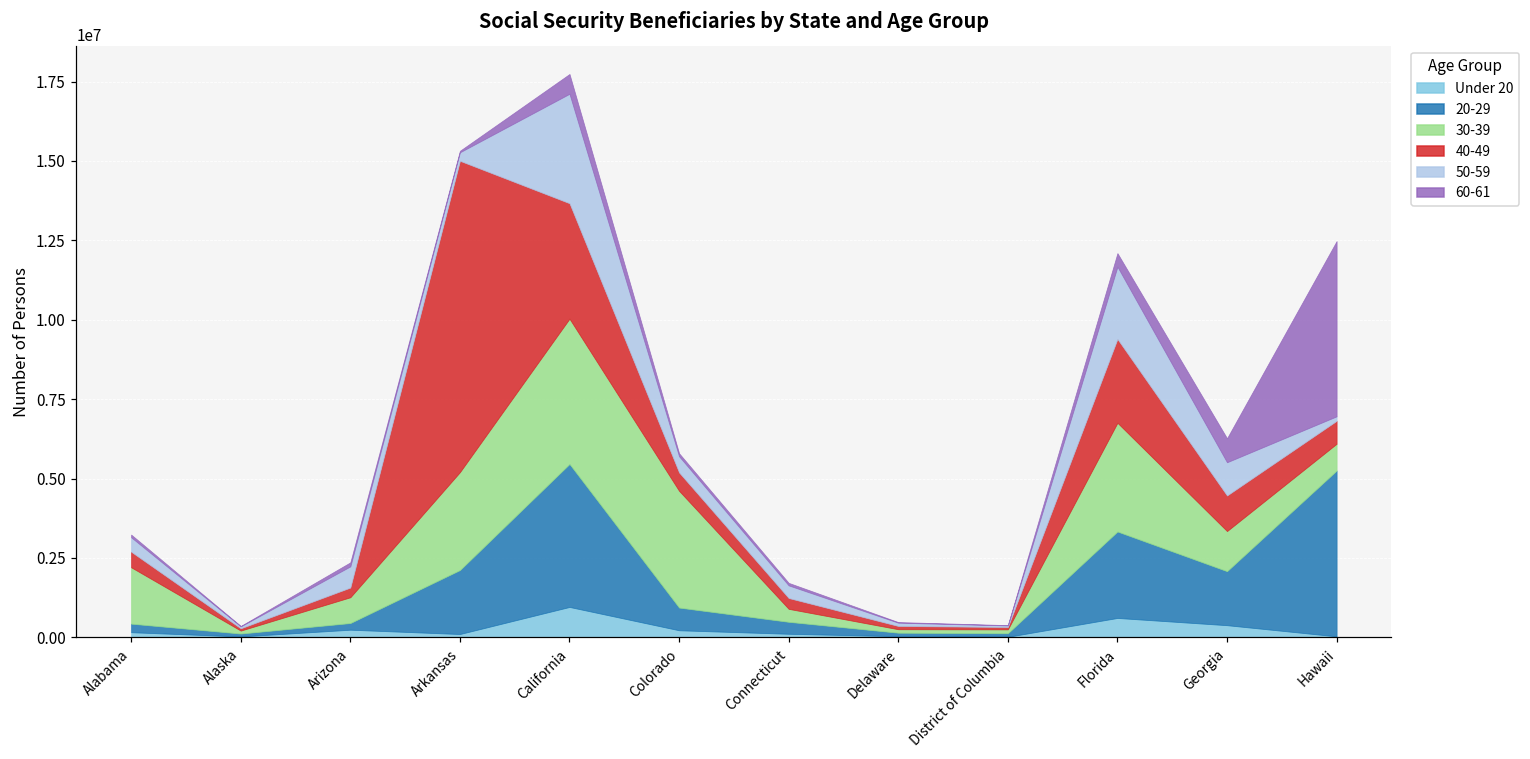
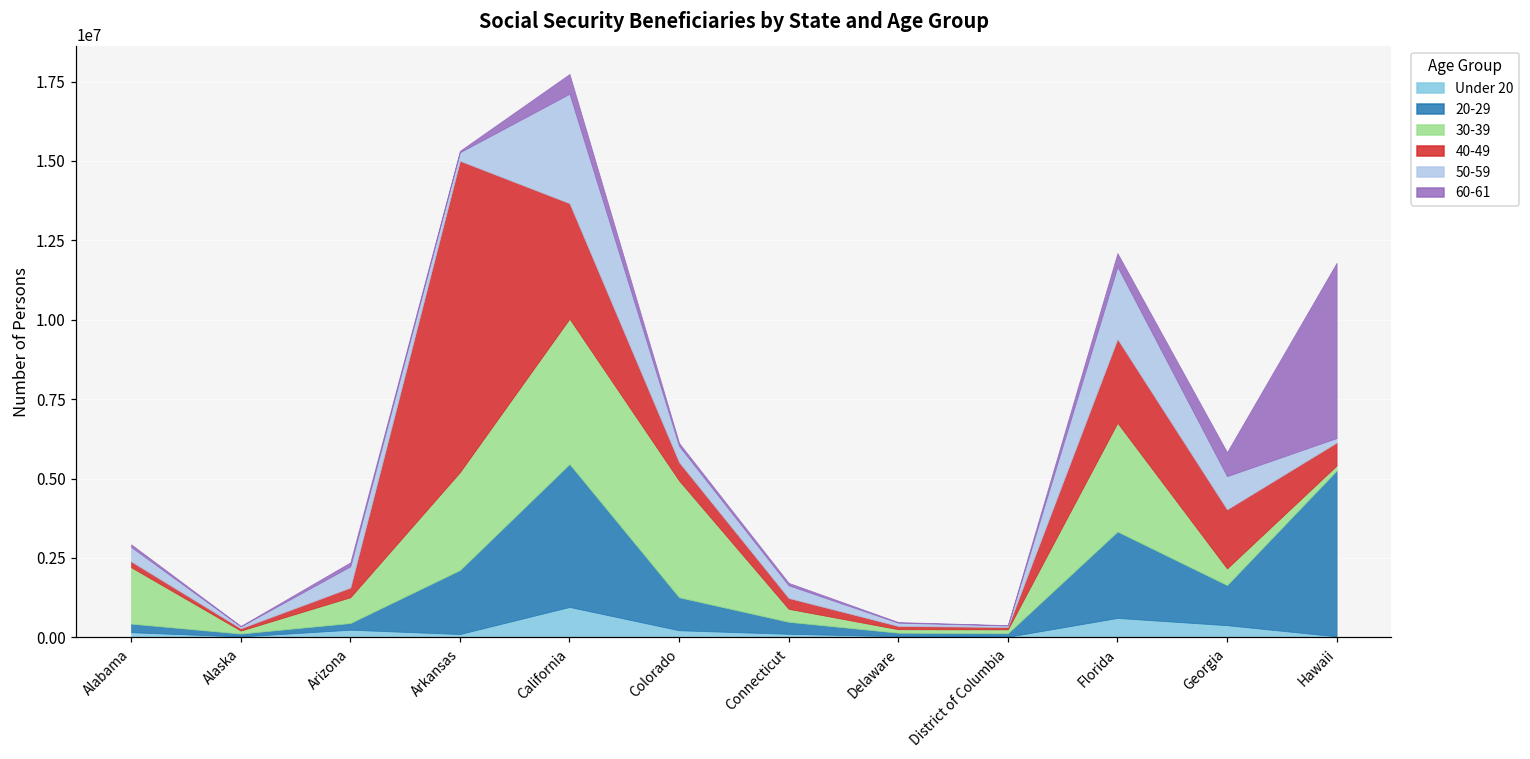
  {
    "20-29": {
      "Alabama": 300000,
      "Alaska": 100000,
      "Arizona": 200000,
      "Arkansas": 2000000,
      "California": 4500000,
-     "Colorado": 700000,
+     "Colorado": 1000000,
      "Connecticut": 400000,
      "Delaware": 100000,
      "District of Columbia": 100000,
      "Florida": 2700000,
-     "Georgia": 1700000,
+     "Georgia": 1300000,
      "Hawaii": 5200000
    },
    "30-39": {
      "Alabama": 1800000,
      "Arizona": 800000,
      "Arkansas": 3100000,
      "California": 4600000,
      "Colorado": 3700000,
      "Connecticut": 400000,
      "Delaware": 100000,
      "Florida": 3400000,
-     "Georgia": 1300000,
-     "Hawaii": 800000
+     "Georgia": 500000,
+     "Hawaii": 200000
    },
    "40-49": {
-     "Alabama": 500000,
+     "Alabama": 200000,
      "Arizona": 300000,
      "Arkansas": 9800000,
      "California": 3600000,
      "Colorado": 600000,
      "Connecticut": 300000,
      "Delaware": 100000,
      "Florida": 2600000,
-     "Georgia": 1100000,
+     "Georgia": 1900000,
      "Hawaii": 700000
    },
    "60-61": {
      "Arizona": 100000,
      "California": 600000,
      "Colorado": 100000,
      "Florida": 400000,
      "Georgia": 800000,
      "Hawaii": 5500000
    }
  }
